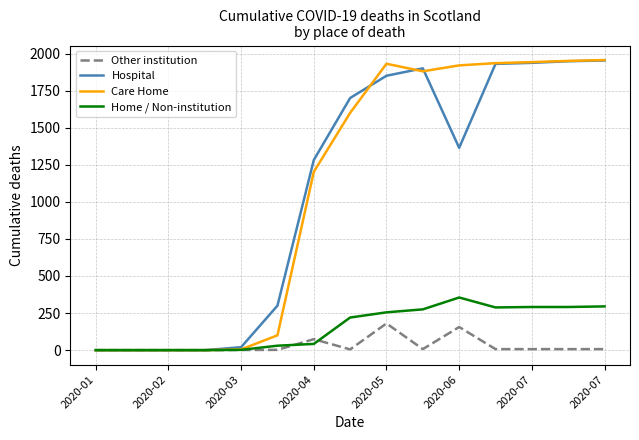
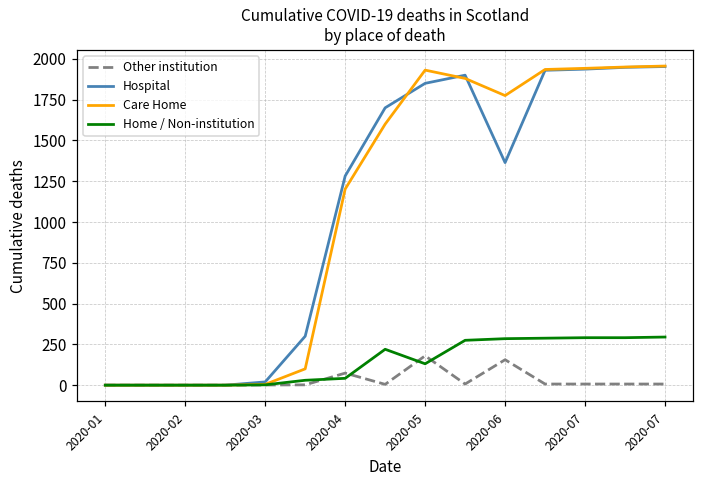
  {
    "Other institution": {
      "2020-04": 70,
      "2020-05": 180,
      "2020-06": 160
    },
    "Hospital": {
      "2020-04": 1280,
      "2020-05": 1850,
      "2020-06": 1360
    },
    "Care Home": {
      "2020-04": 1200,
      "2020-05": 1930,
-     "2020-06": 1920
+     "2020-06": 1780
    },
    "Home / Non-institution": {
      "2020-04": 40,
-     "2020-05": 260,
-     "2020-06": 360
+     "2020-05": 130,
+     "2020-06": 290
    }
  }
